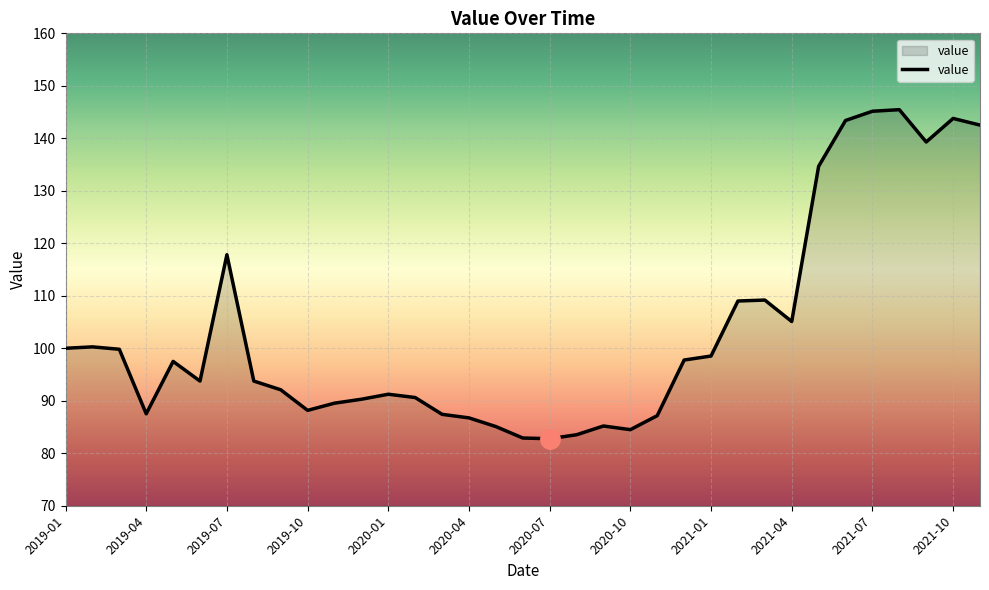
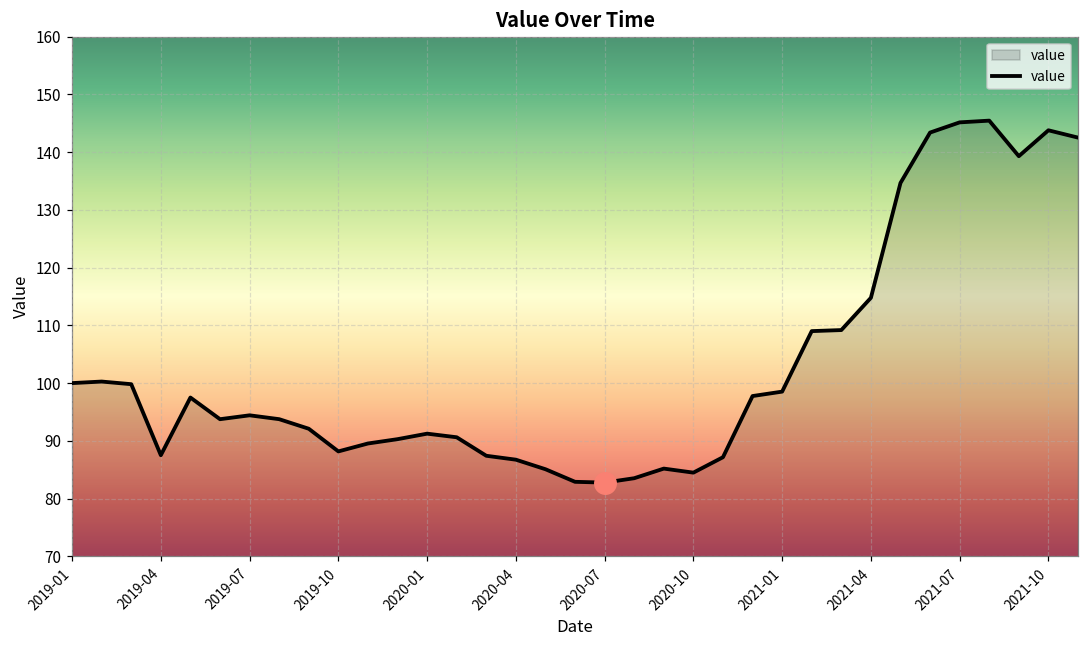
  {
    "value": {
      "2019-01": 100,
      "2019-04": 88,
-     "2019-07": 118,
+     "2019-07": 94,
      "2019-10": 88,
      "2020-01": 91,
      "2020-04": 87,
      "2020-10": 84,
      "2021-01": 99,
-     "2021-04": 105,
+     "2021-04": 115,
      "2021-07": 145,
      "2021-10": 144
    }
  }
